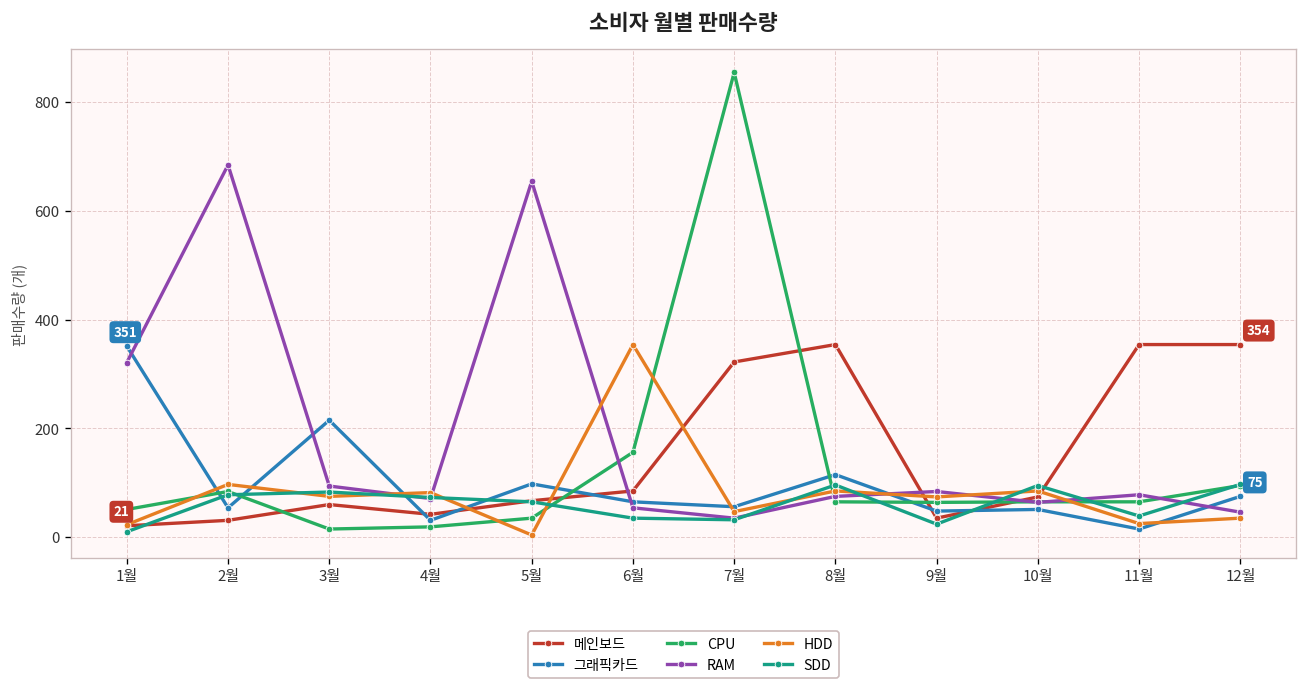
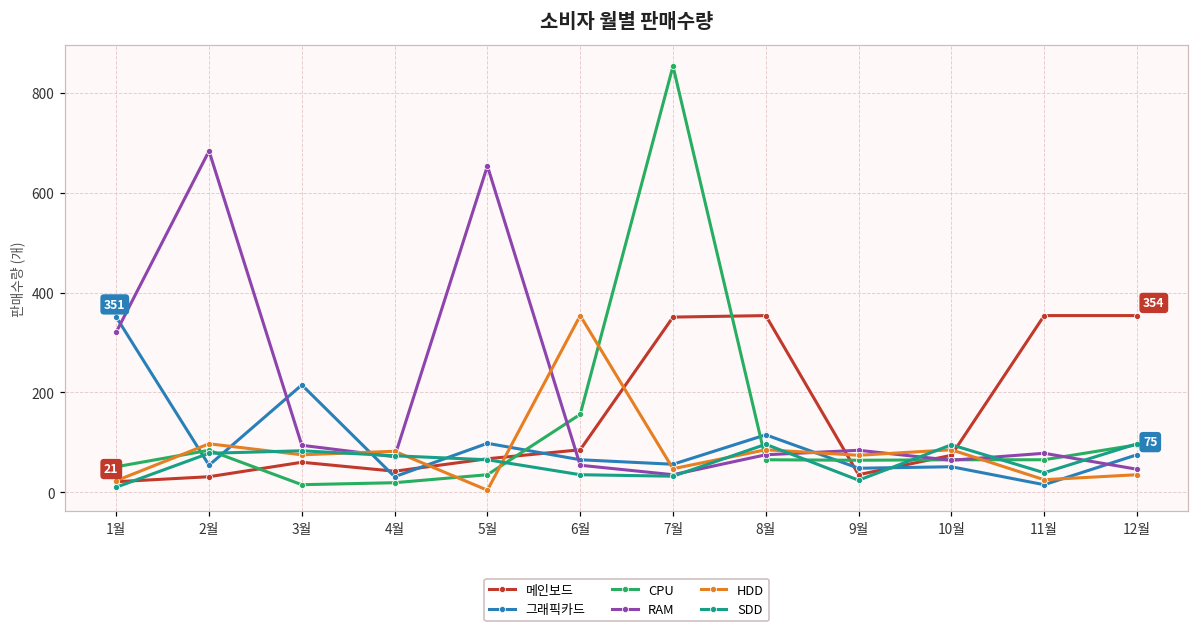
  {
    "메인보드": {
      "2월": 30,
      "3월": 60,
      "4월": 40,
      "6월": 90,
-     "7월": 320,
+     "7월": 350,
      "8월": 350,
      "9월": 40,
      "10월": 70,
      "11월": 350
    },
    "그래픽카드": {
      "2월": 50,
      "3월": 220,
      "4월": 30,
      "5월": 100,
      "6월": 70,
      "7월": 60,
      "8월": 120,
      "9월": 50,
      "10월": 50,
      "11월": 20
    },
    "RAM": {
      "1월": 320,
      "2월": 680,
      "3월": 90,
      "5월": 650,
      "6월": 50,
      "8월": 80,
      "9월": 80,
      "11월": 80,
      "12월": 50
    },
    "HDD": {
      "2월": 100,
      "3월": 80,
      "4월": 80,
      "5월": 0,
      "6월": 350,
      "7월": 50,
      "8월": 90,
      "9월": 70,
      "10월": 90,
      "11월": 30,
      "12월": 40
    }
  }
